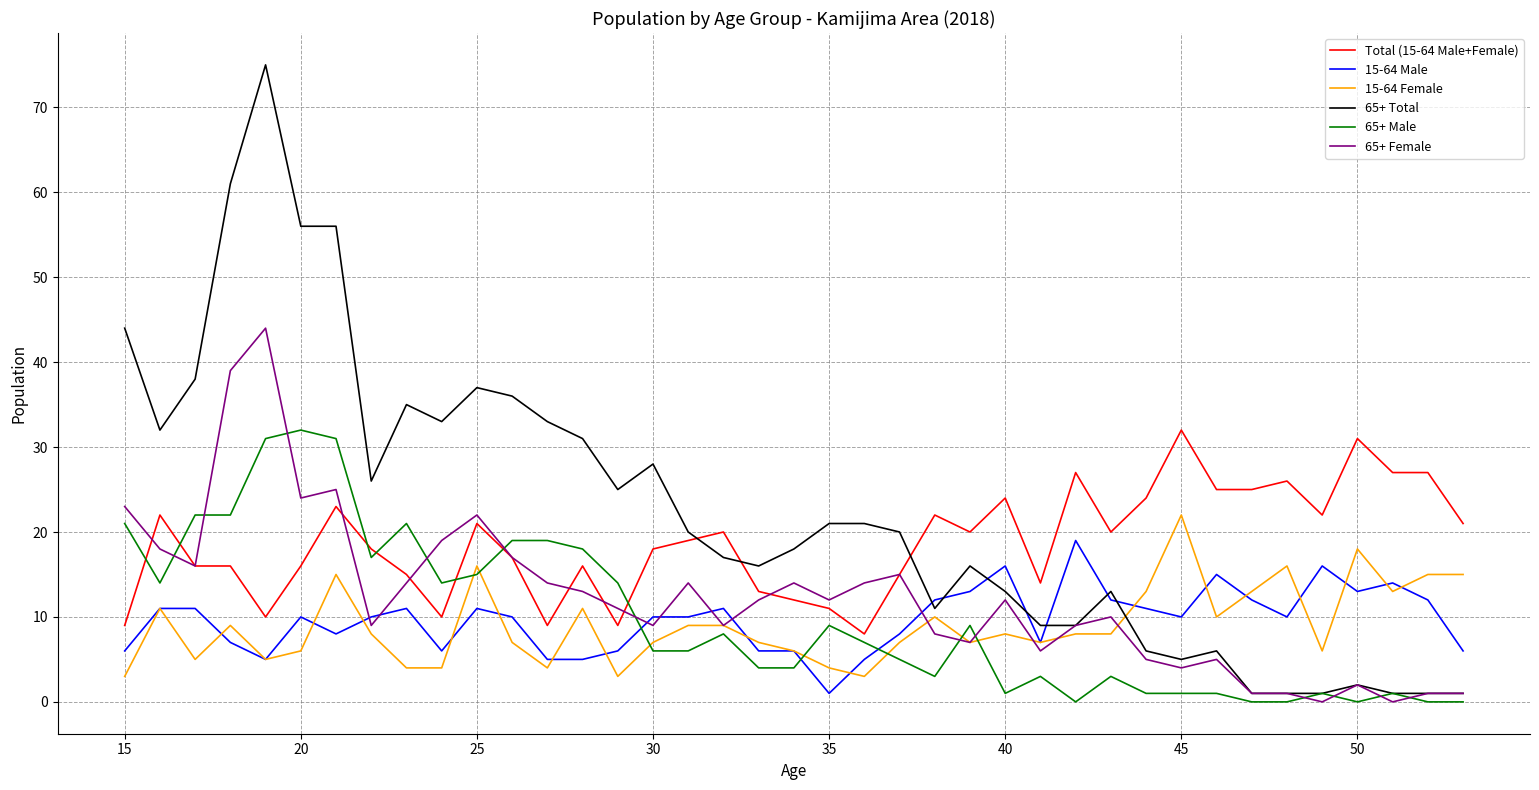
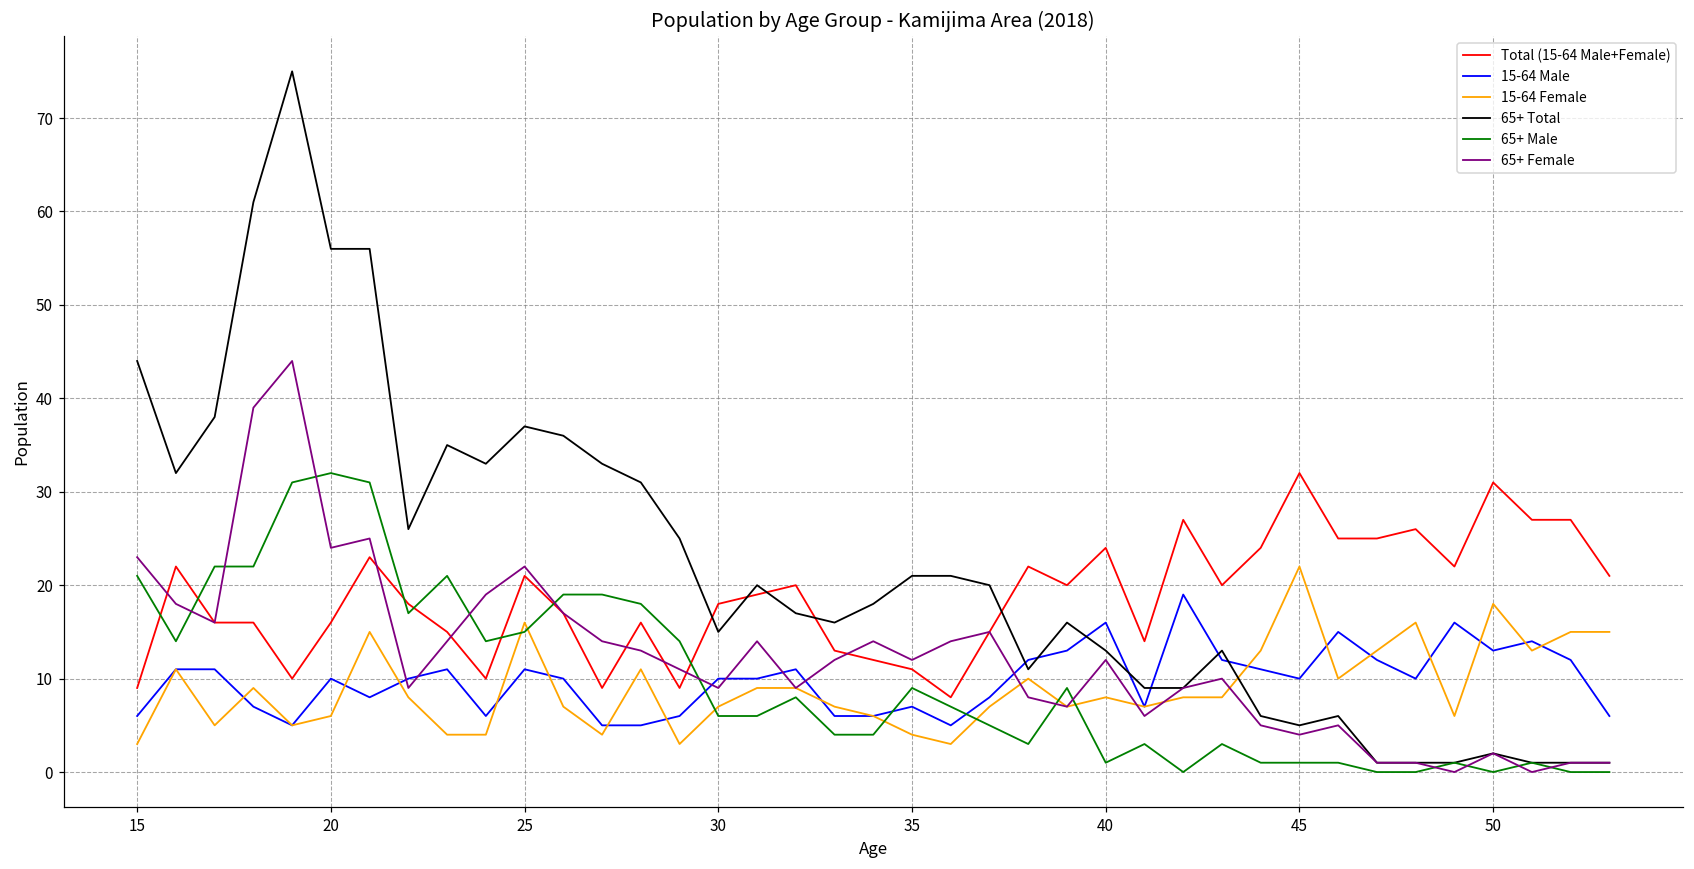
  {
    "Total (15-64 Male+Female)": {
      "15": 9,
      "20": 16,
      "25": 21,
      "30": 18,
      "35": 11,
      "40": 24,
      "45": 32,
      "50": 31
    },
    "15-64 Male": {
      "15": 6,
      "20": 10,
      "25": 11,
      "30": 10,
-     "35": 1,
+     "35": 7,
      "40": 16,
      "45": 10,
      "50": 13
    },
    "15-64 Female": {
      "15": 3,
      "20": 6,
      "25": 16,
      "30": 7,
      "35": 4,
      "40": 8,
      "45": 22,
      "50": 18
    },
    "65+ Total": {
      "15": 44,
      "20": 56,
      "25": 37,
-     "30": 28,
+     "30": 15,
      "35": 21,
      "40": 13,
      "45": 5
    },
    "65+ Male": {
      "15": 21,
      "20": 32,
      "25": 15,
      "30": 6,
      "35": 9,
      "40": 1,
      "45": 1,
      "50": 0
    },
    "65+ Female": {
      "15": 23,
      "20": 24,
      "25": 22,
      "30": 9,
      "35": 12,
      "40": 12,
      "45": 4
    }
  }
